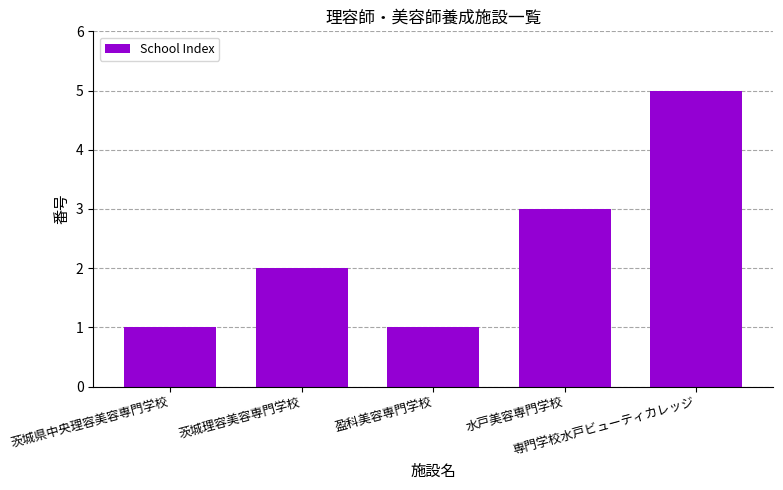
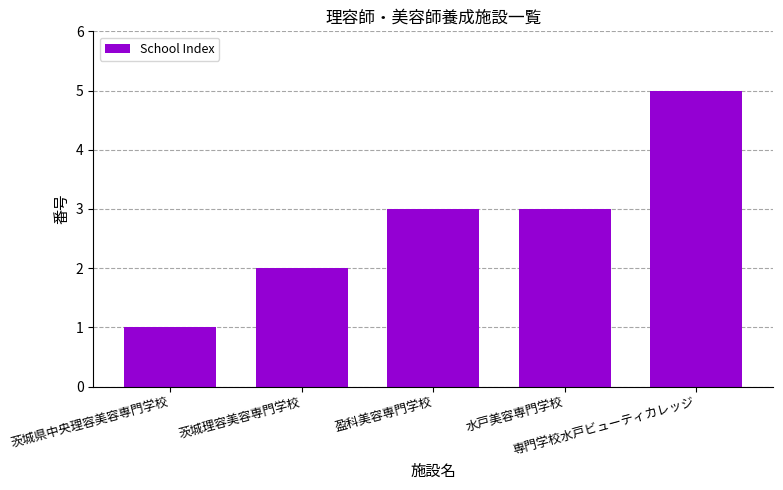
  {
    "茨城県中央理容美容専門学校": 1,
    "茨城理容美容専門学校": 2,
-   "盈科美容専門学校": 1,
+   "盈科美容専門学校": 3,
    "水戸美容専門学校": 3,
    "専門学校水戸ビューティカレッジ": 5
  }
